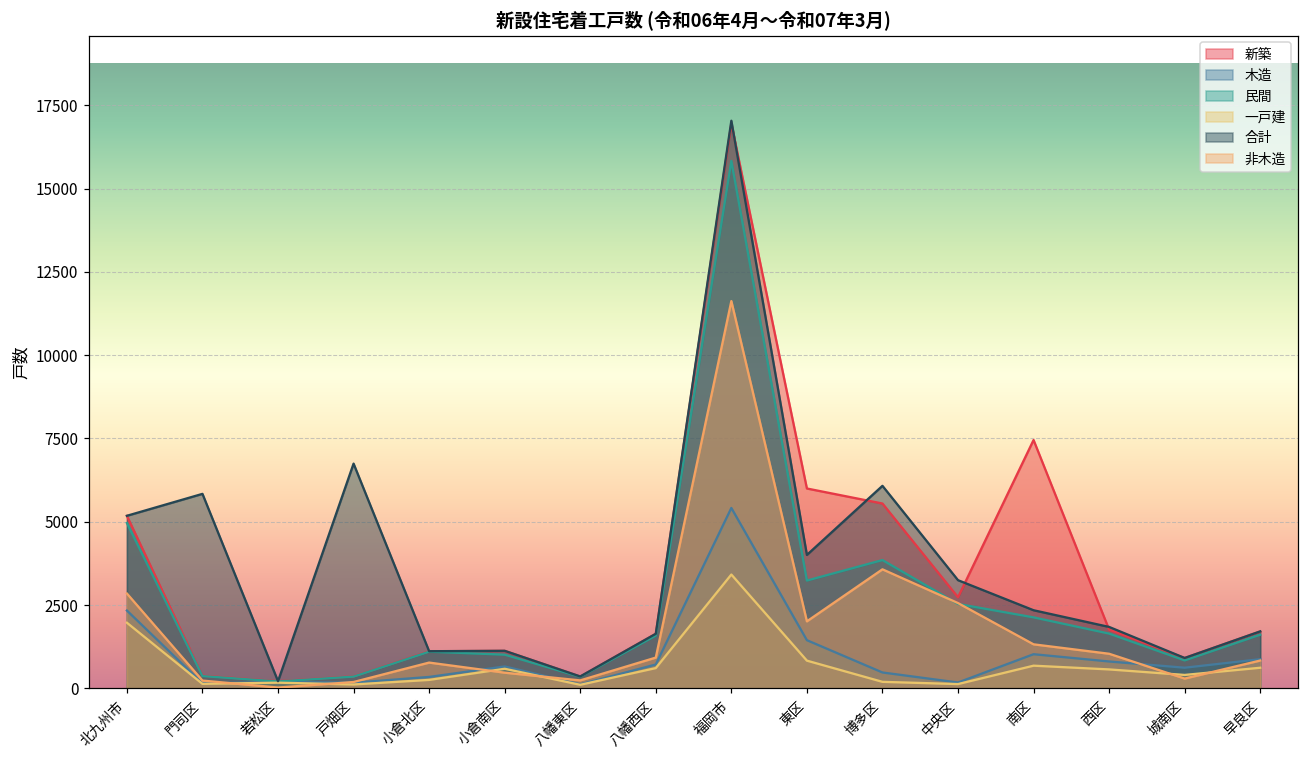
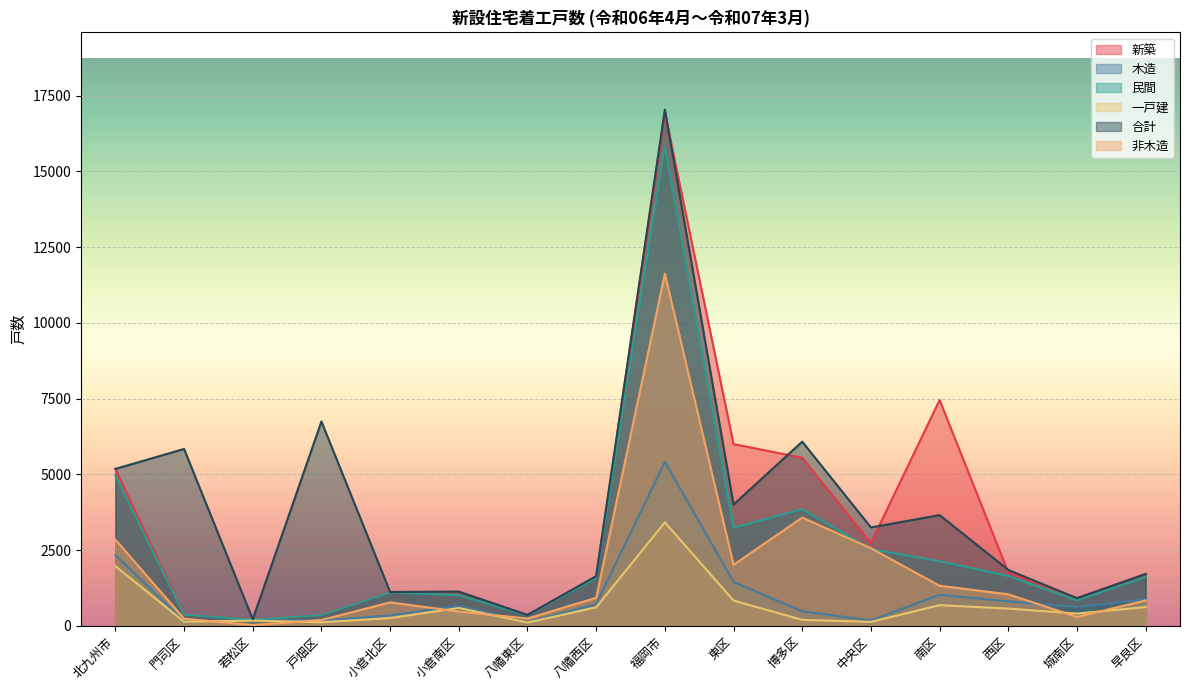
  {
    "新築": {
      "東区": 6000,
      "博多区": 5500,
      "中央区": 2700,
      "南区": 7500
    },
    "合計": {
      "門司区": 5800,
      "戸畑区": 6700,
      "東区": 4000,
      "博多区": 6100,
      "中央区": 3200,
-     "南区": 2300
+     "南区": 3700
    }
  }
